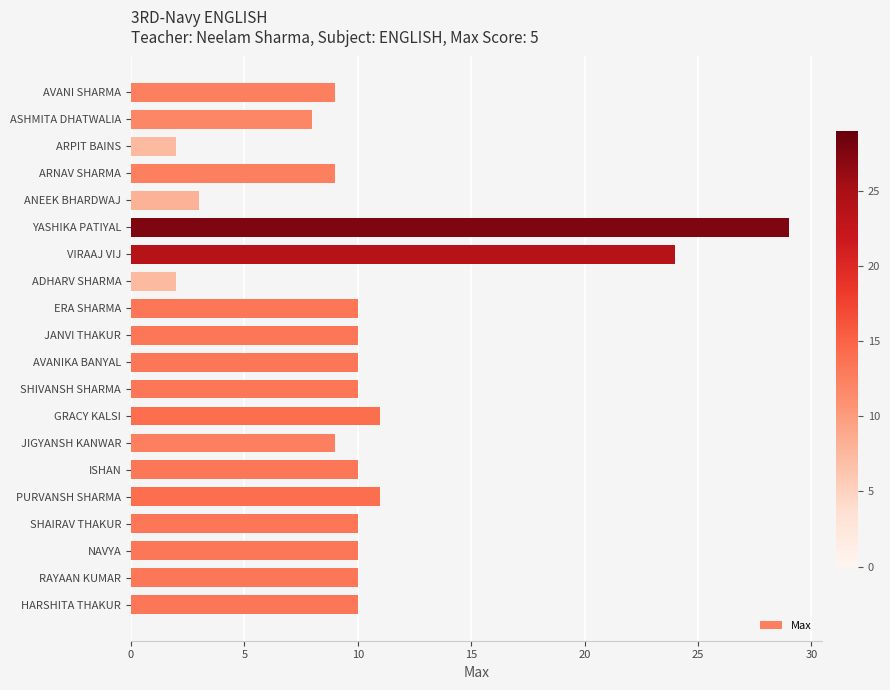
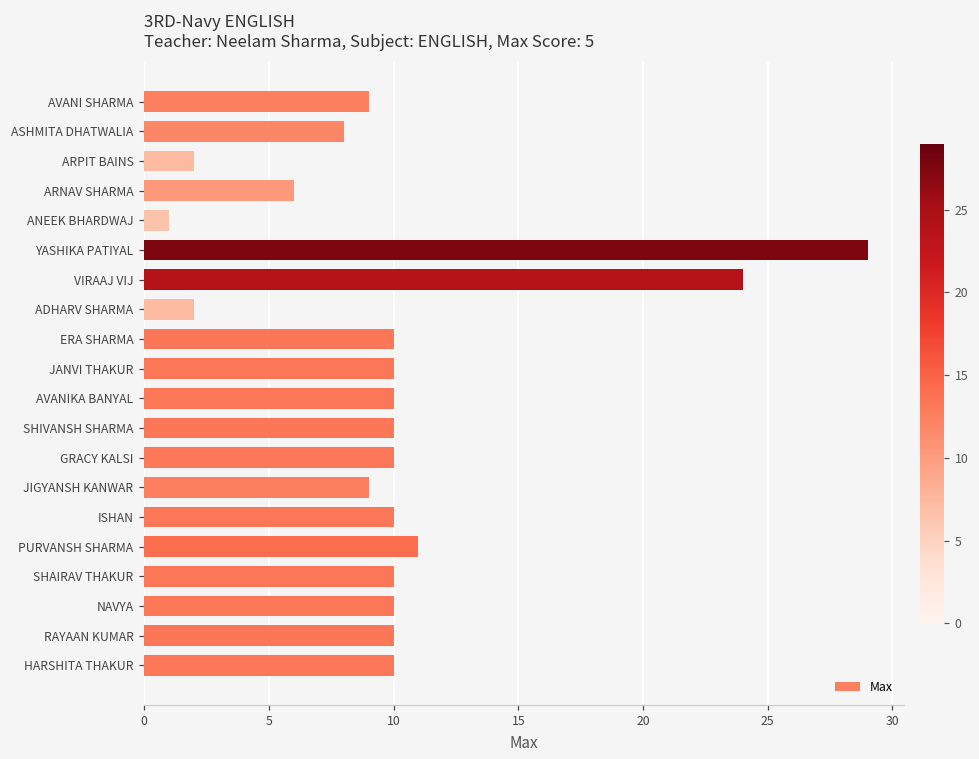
  {
    "AVANI SHARMA": 9,
    "ASHMITA DHATWALIA": 8,
    "ARPIT BAINS": 2,
-   "ARNAV SHARMA": 9,
-   "ANEEK BHARDWAJ": 3,
+   "ARNAV SHARMA": 6,
+   "ANEEK BHARDWAJ": 1,
    "YASHIKA PATIYAL": 29,
    "VIRAAJ VIJ": 24,
    "ADHARV SHARMA": 2,
    "ERA SHARMA": 10,
    "JANVI THAKUR": 10,
    "AVANIKA BANYAL": 10,
    "SHIVANSH SHARMA": 10,
-   "GRACY KALSI": 11,
+   "GRACY KALSI": 10,
    "JIGYANSH KANWAR": 9,
    "ISHAN": 10,
    "PURVANSH SHARMA": 11,
    "SHAIRAV THAKUR": 10,
    "NAVYA": 10,
    "RAYAAN KUMAR": 10,
    "HARSHITA THAKUR": 10
  }
